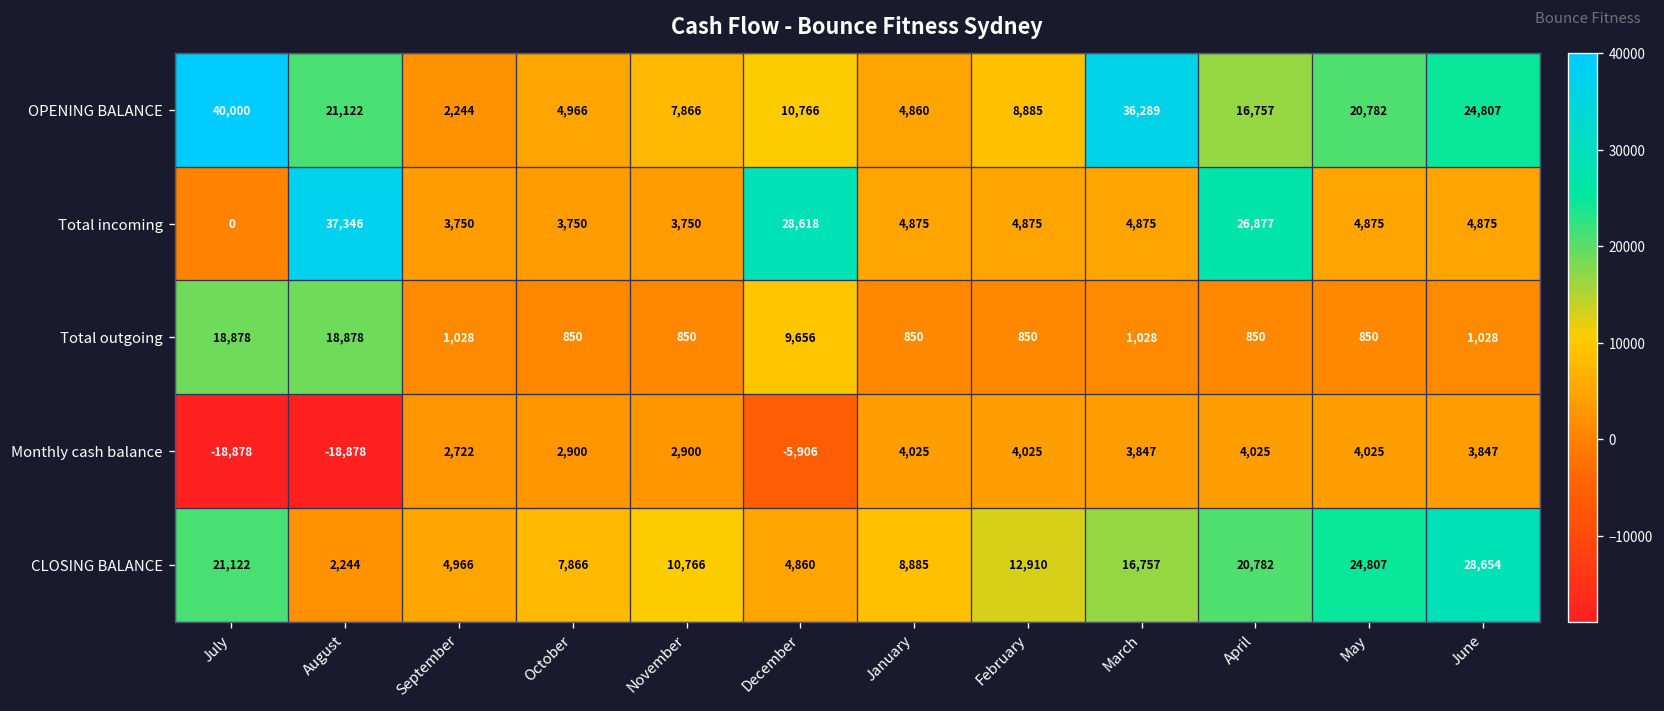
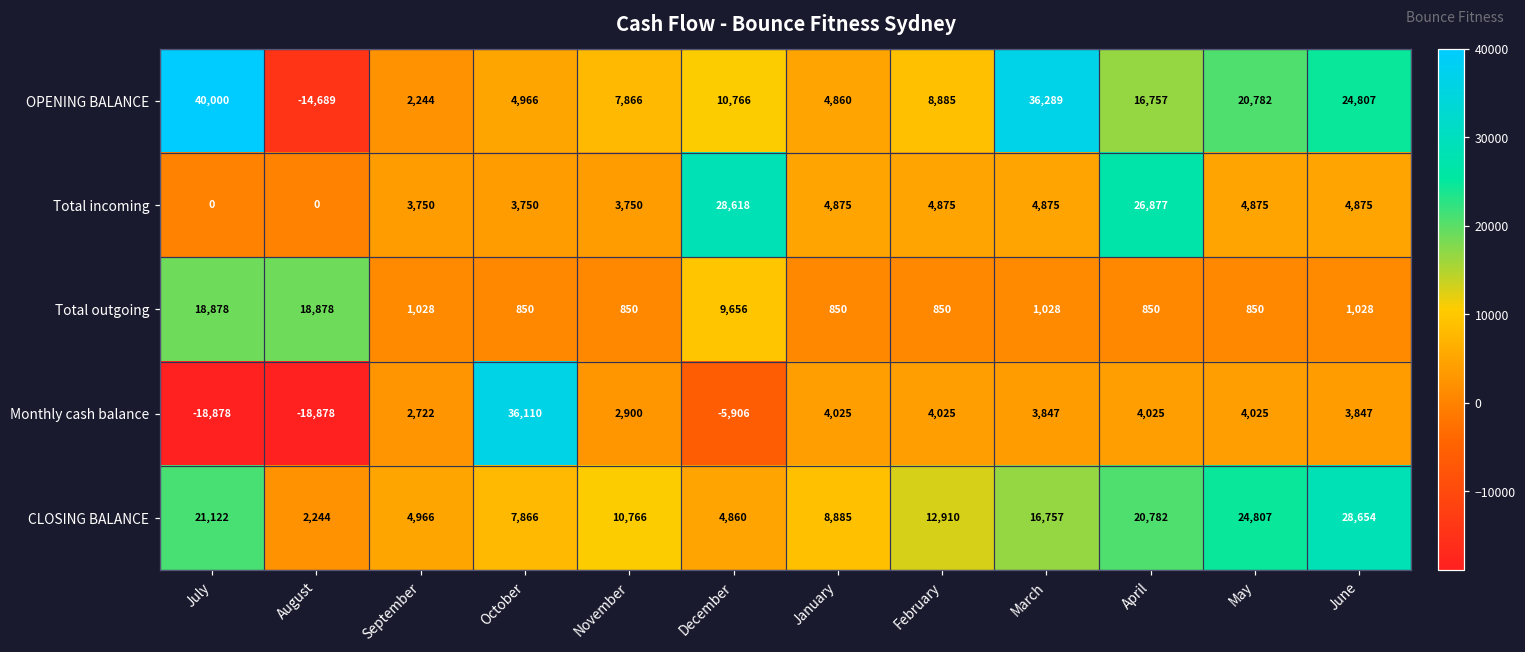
  {
    "OPENING BALANCE": {
      "July": "40,000",
-     "August": "21,122",
+     "August": "-14,689",
      "September": "2,244",
      "October": "4,966",
      "November": "7,866",
      "December": "10,766",
      "January": "4,860",
      "February": "8,885",
      "March": "36,289",
      "April": "16,757",
      "May": "20,782",
      "June": "24,807"
    },
    "Total incoming": {
      "July": "0",
-     "August": "37,346",
+     "August": "0",
      "September": "3,750",
      "October": "3,750",
      "November": "3,750",
      "December": "28,618",
      "January": "4,875",
      "February": "4,875",
      "March": "4,875",
      "April": "26,877",
      "May": "4,875",
      "June": "4,875"
    },
    "Total outgoing": {
      "July": "18,878",
      "August": "18,878",
      "September": "1,028",
      "October": "850",
      "November": "850",
      "December": "9,656",
      "January": "850",
      "February": "850",
      "March": "1,028",
      "April": "850",
      "May": "850",
      "June": "1,028"
    },
    "Monthly cash balance": {
      "July": "-18,878",
      "August": "-18,878",
      "September": "2,722",
-     "October": "2,900",
+     "October": "36,110",
      "November": "2,900",
      "December": "-5,906",
      "January": "4,025",
      "February": "4,025",
      "March": "3,847",
      "April": "4,025",
      "May": "4,025",
      "June": "3,847"
    },
    "CLOSING BALANCE": {
      "July": "21,122",
      "August": "2,244",
      "September": "4,966",
      "October": "7,866",
      "November": "10,766",
      "December": "4,860",
      "January": "8,885",
      "February": "12,910",
      "March": "16,757",
      "April": "20,782",
      "May": "24,807",
      "June": "28,654"
    }
  }
